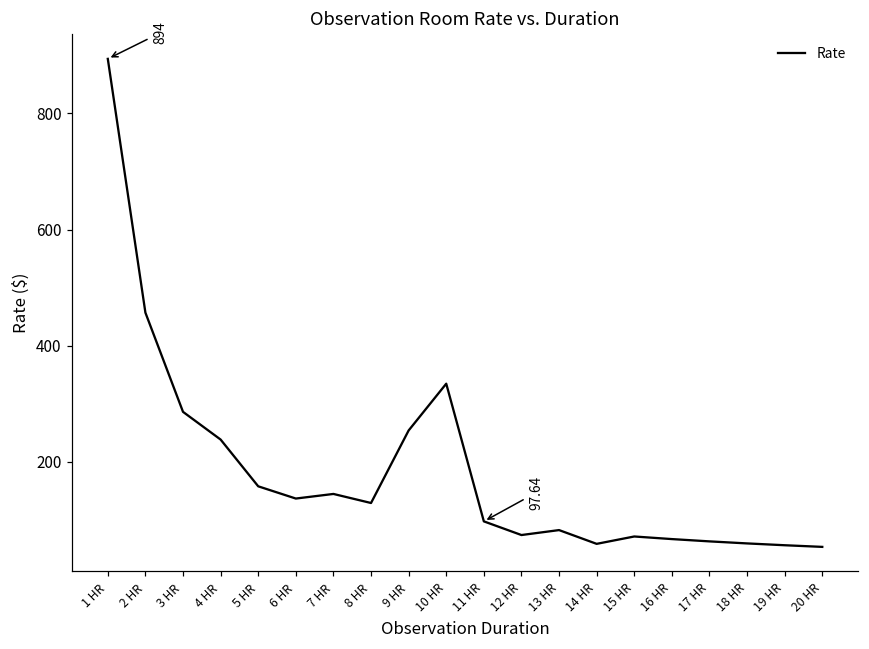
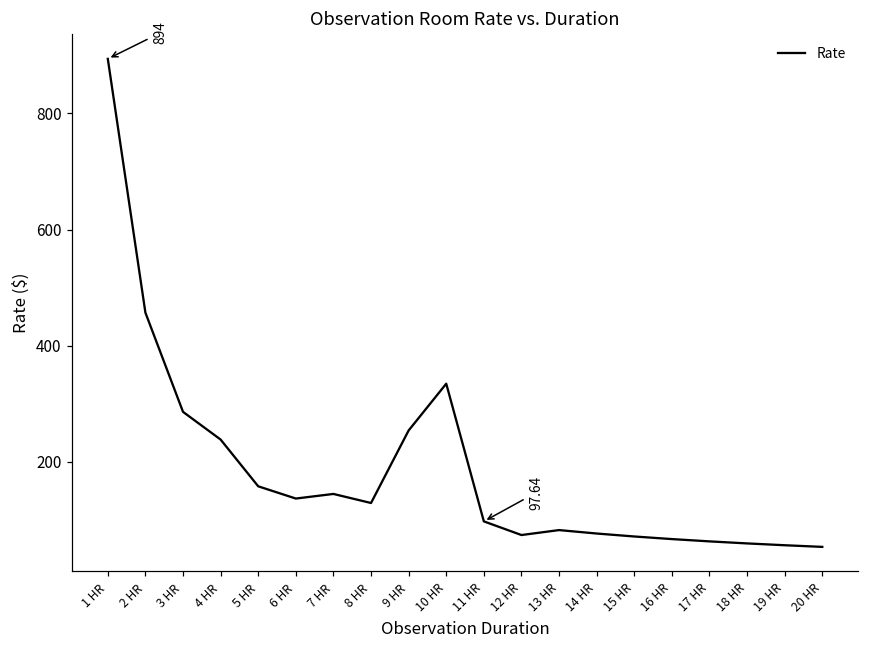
  {
    "2 HR": 460,
    "3 HR": 290,
    "4 HR": 240,
    "5 HR": 160,
    "6 HR": 140,
    "7 HR": 140,
    "8 HR": 130,
    "9 HR": 250,
    "10 HR": 330,
    "12 HR": 70,
    "13 HR": 80,
-   "14 HR": 60,
+   "14 HR": 80,
    "15 HR": 70,
    "16 HR": 70,
    "17 HR": 60,
    "18 HR": 60,
    "19 HR": 60,
    "20 HR": 50
  }
